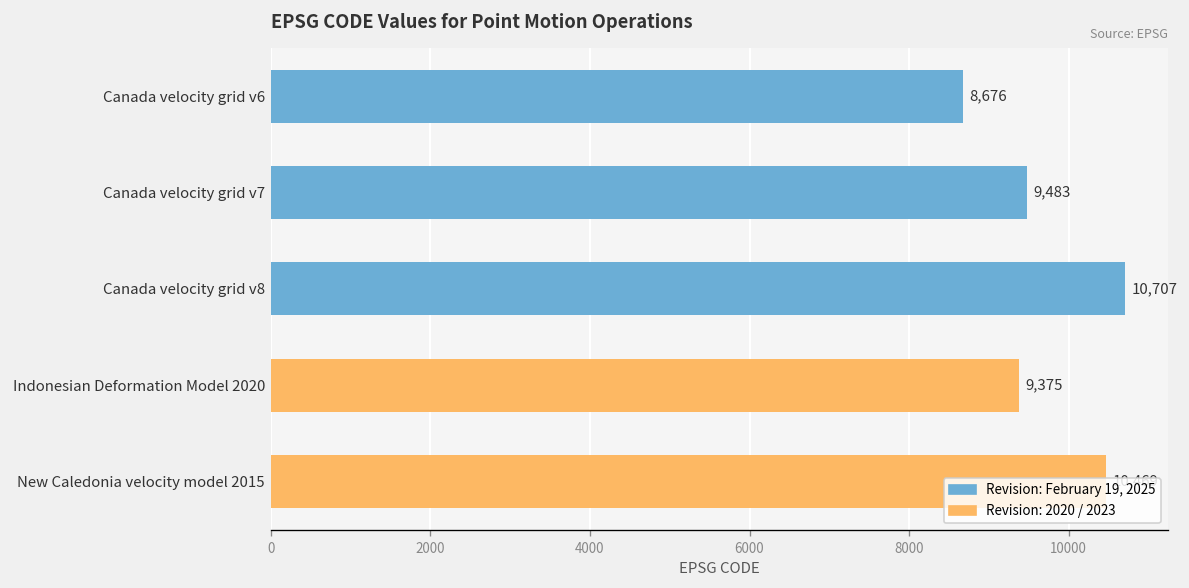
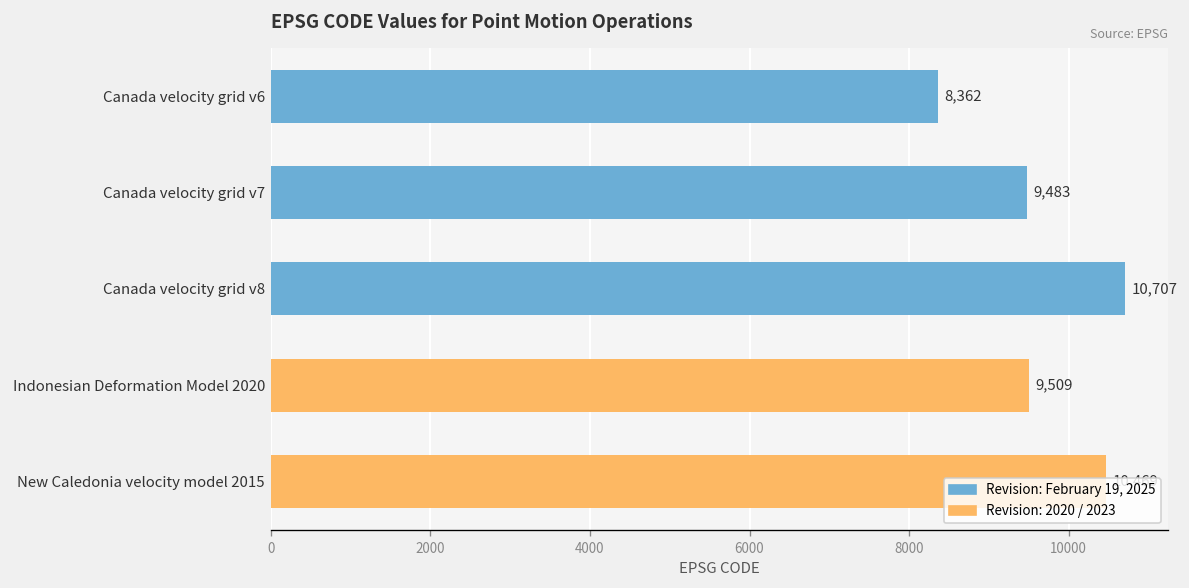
  {
-   "Canada velocity grid v6": "8,676",
+   "Canada velocity grid v6": "8,362",
    "Canada velocity grid v7": "9,483",
    "Canada velocity grid v8": "10,707",
-   "Indonesian Deformation Model 2020": "9,375"
+   "Indonesian Deformation Model 2020": "9,509"
  }
